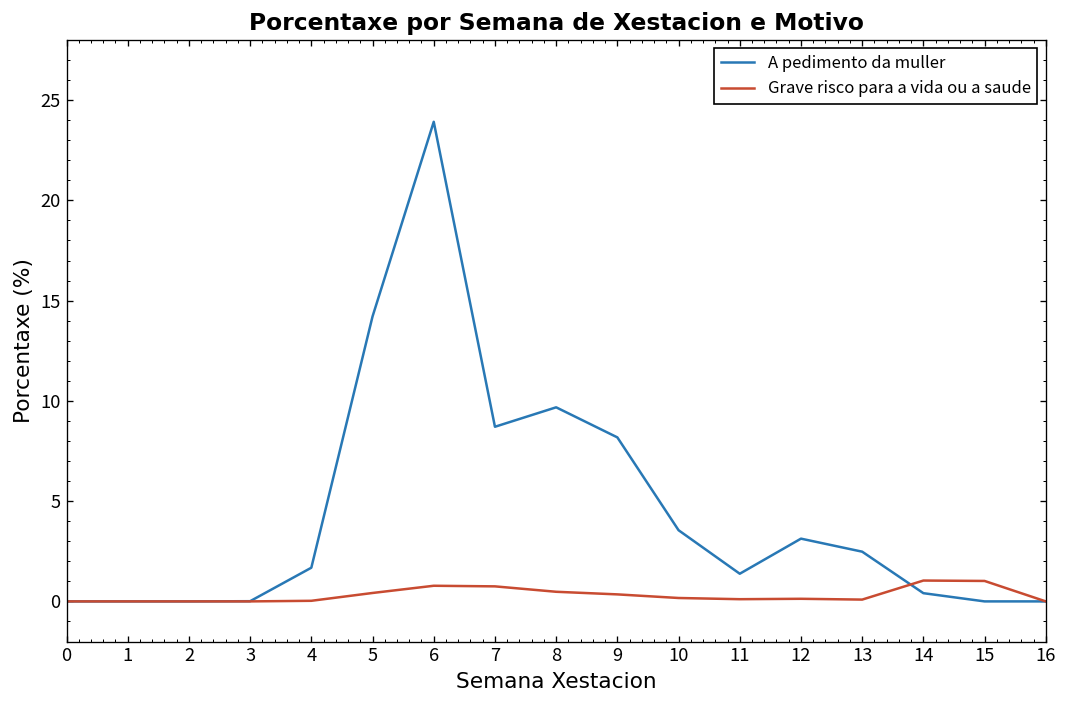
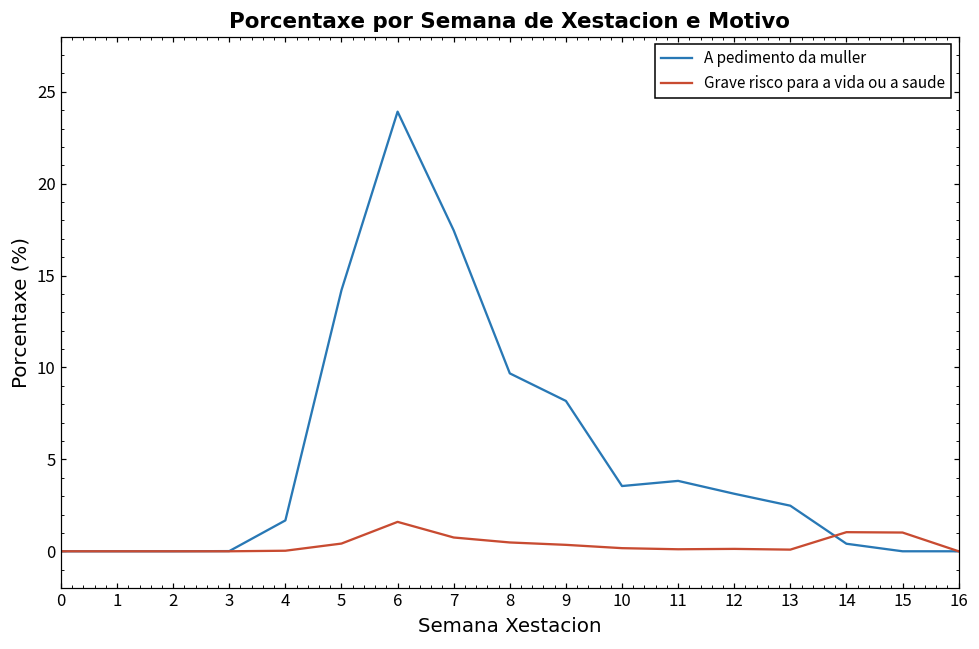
  {
    "A pedimento da muller": {
      "4": 1.7,
      "5": 14.2,
      "6": 23.9,
-     "7": 8.7,
+     "7": 17.5,
      "8": 9.7,
      "9": 8.2,
      "10": 3.6,
-     "11": 1.4,
+     "11": 3.8,
      "12": 3.1,
      "13": 2.5,
      "14": 0.4,
      "15": 0.0
    },
    "Grave risco para a vida ou a saude": {
      "4": 0.0,
      "5": 0.4,
-     "6": 0.8,
+     "6": 1.6,
      "7": 0.8,
      "8": 0.5,
      "9": 0.4,
      "10": 0.2,
      "11": 0.1,
      "12": 0.1,
      "13": 0.1,
      "14": 1.0,
      "15": 1.0
    }
  }
